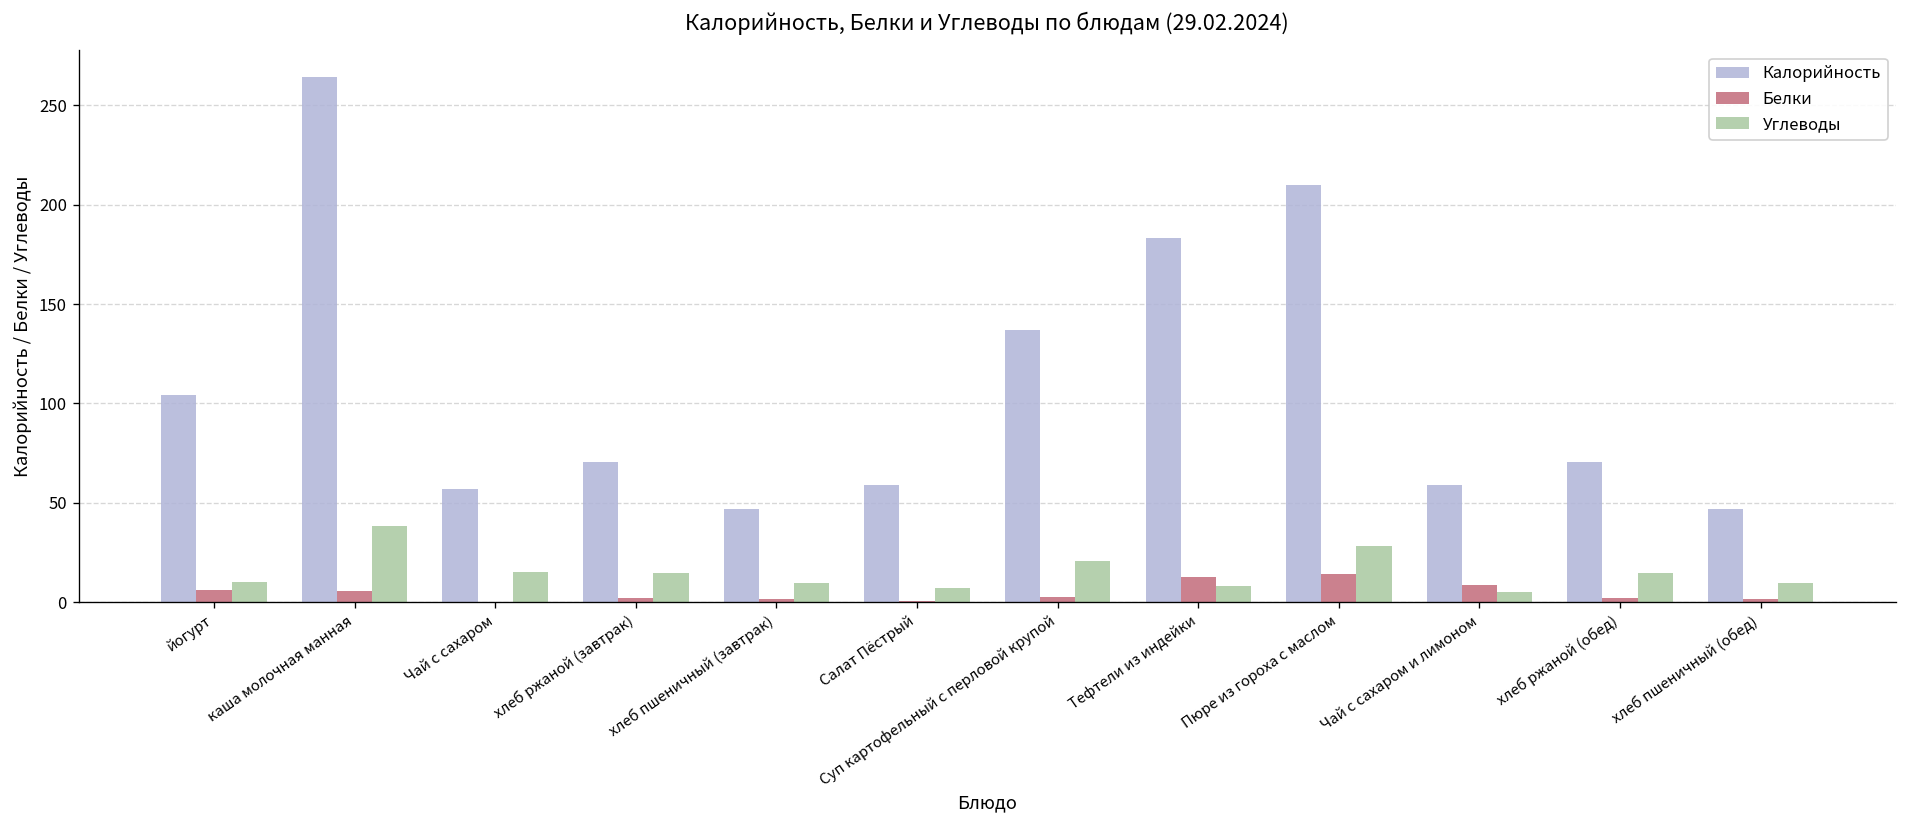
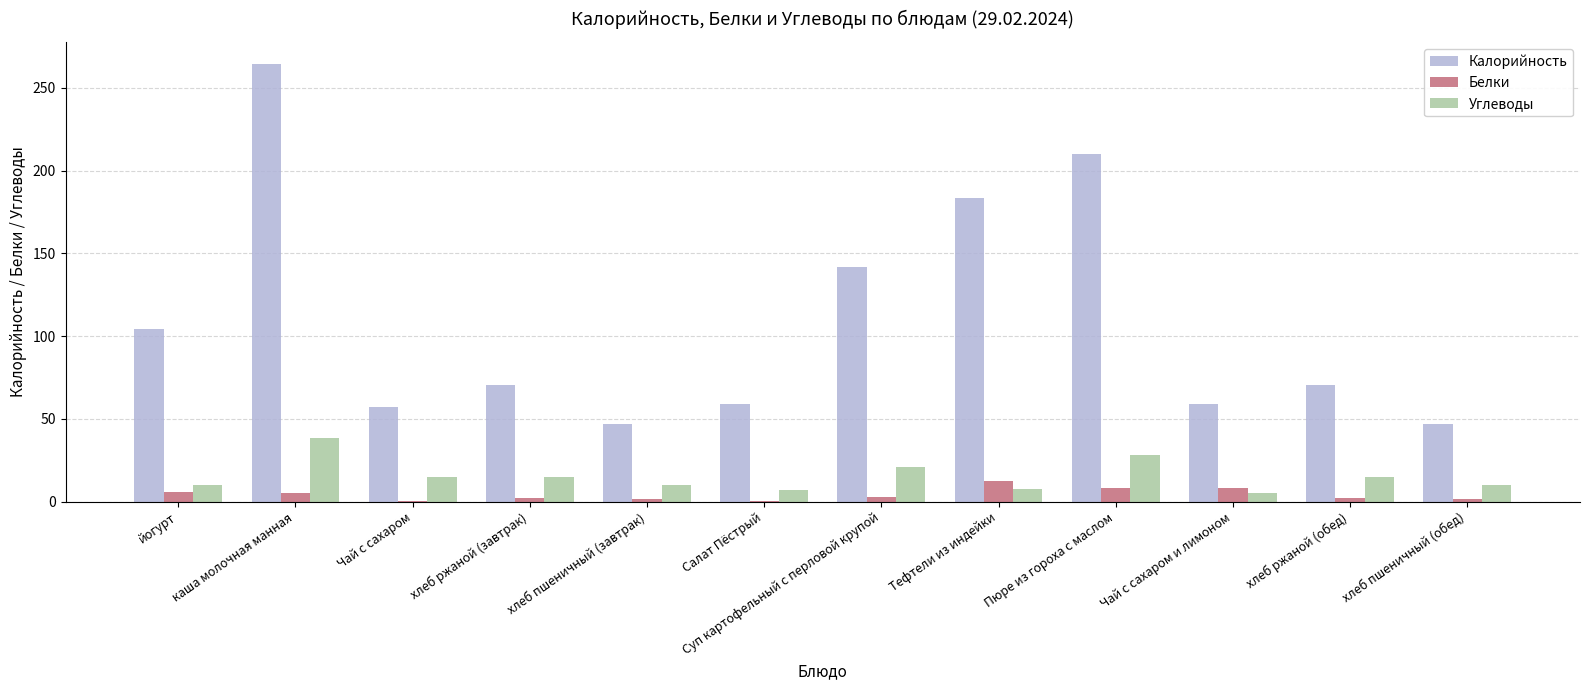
  {
    "Калорийность": {
      "йогурт": 104,
      "каша молочная манная": 265,
      "Чай с сахаром": 57,
      "хлеб ржаной (завтрак)": 71,
      "хлеб пшеничный (завтрак)": 47,
      "Салат Пёстрый": 59,
-     "Суп картофельный с перловой крупой": 137,
+     "Суп картофельный с перловой крупой": 142,
      "Тефтели из индейки": 183,
      "Пюре из гороха с маслом": 210,
      "Чай с сахаром и лимоном": 59,
      "хлеб ржаной (обед)": 71,
      "хлеб пшеничный (обед)": 47
    },
    "Белки": {
      "йогурт": 6,
      "каша молочная манная": 6,
      "хлеб ржаной (завтрак)": 2,
      "хлеб пшеничный (завтрак)": 2,
      "Суп картофельный с перловой крупой": 3,
      "Тефтели из индейки": 12,
-     "Пюре из гороха с маслом": 14,
+     "Пюре из гороха с маслом": 8,
      "Чай с сахаром и лимоном": 8,
      "хлеб ржаной (обед)": 2,
      "хлеб пшеничный (обед)": 2
    },
    "Углеводы": {
      "йогурт": 10,
      "каша молочная манная": 39,
      "Чай с сахаром": 15,
      "хлеб ржаной (завтрак)": 15,
      "хлеб пшеничный (завтрак)": 10,
      "Салат Пёстрый": 7,
      "Суп картофельный с перловой крупой": 21,
      "Тефтели из индейки": 8,
      "Пюре из гороха с маслом": 28,
      "Чай с сахаром и лимоном": 5,
      "хлеб ржаной (обед)": 15,
      "хлеб пшеничный (обед)": 10
    }
  }
